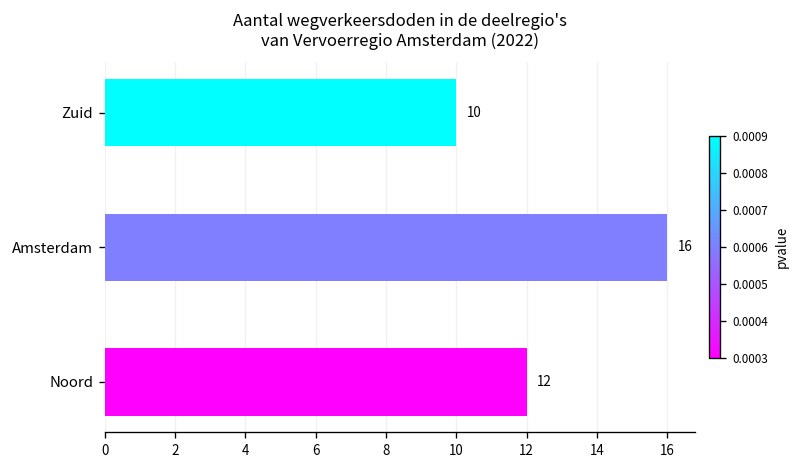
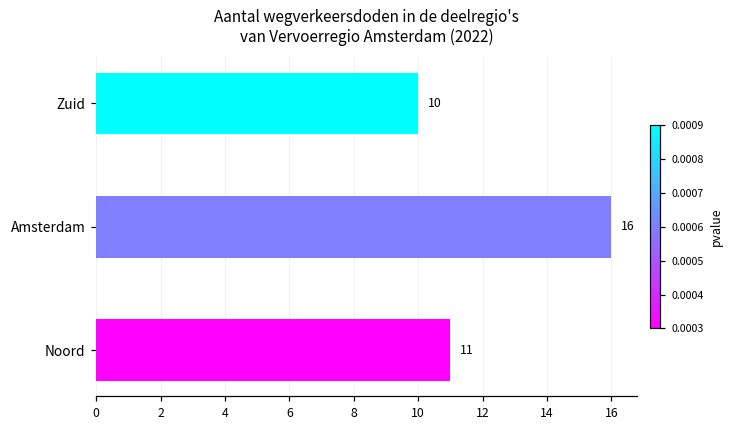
  {
    "Zuid": 10,
    "Amsterdam": 16,
-   "Noord": 12
+   "Noord": 11
  }
